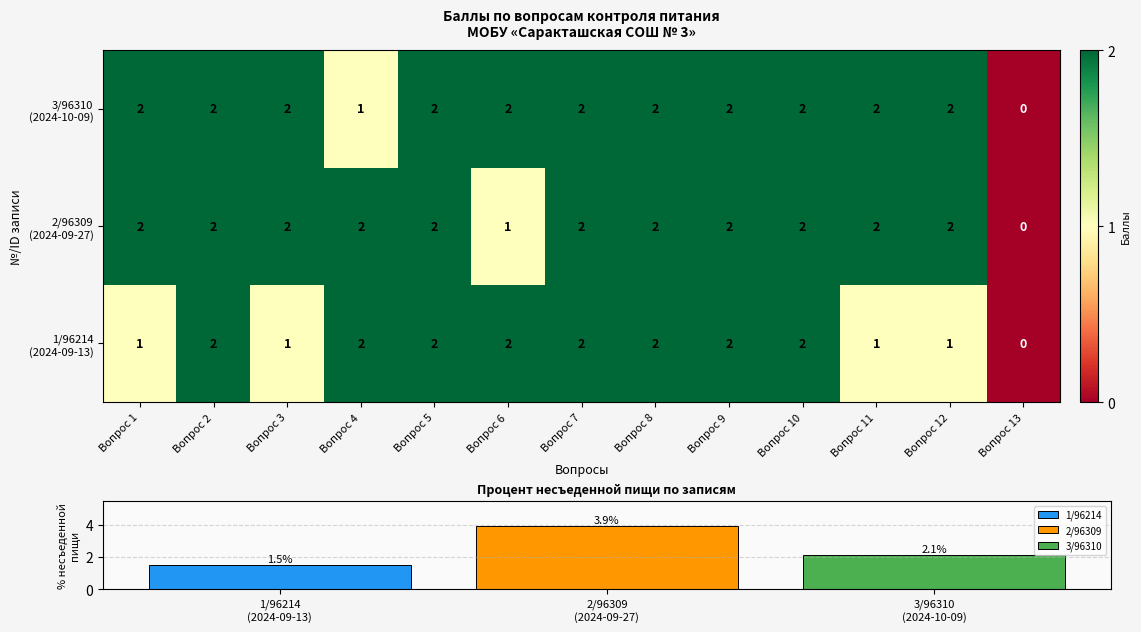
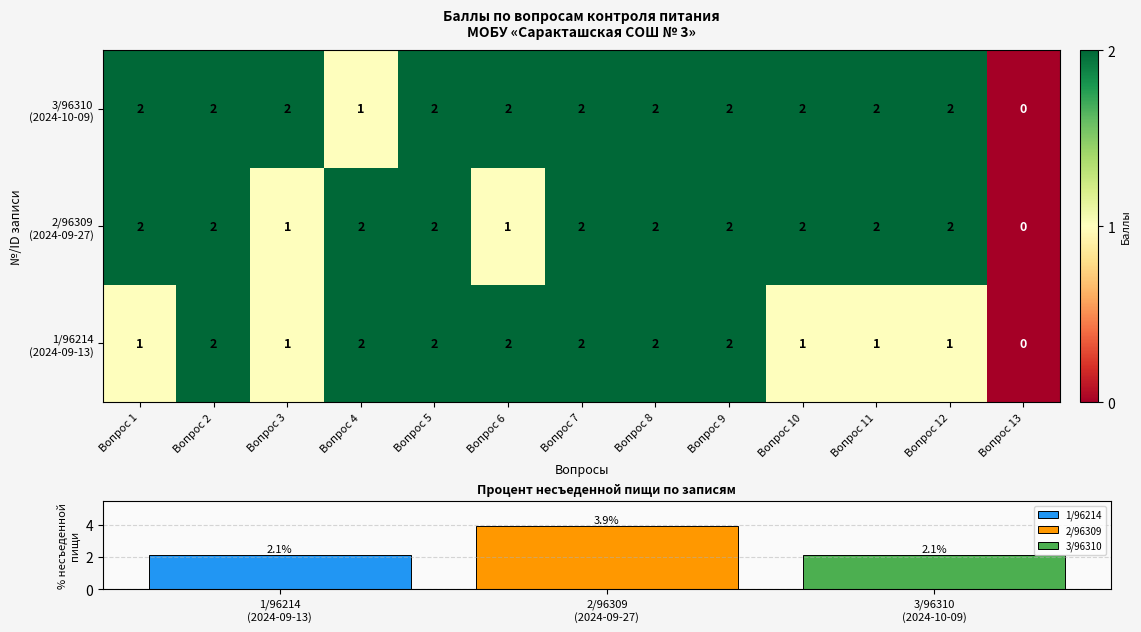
  {
    "Баллы по вопросам контроля питания МОБУ «Саракташская СОШ № 3»": {
      "3/96310 (2024-10-09)": {
        "Вопрос 1": "2",
        "Вопрос 2": "2",
        "Вопрос 3": "2",
        "Вопрос 4": "1",
        "Вопрос 5": "2",
        "Вопрос 6": "2",
        "Вопрос 7": "2",
        "Вопрос 8": "2",
        "Вопрос 9": "2",
        "Вопрос 10": "2",
        "Вопрос 11": "2",
        "Вопрос 12": "2",
        "Вопрос 13": "0"
      },
      "2/96309 (2024-09-27)": {
        "Вопрос 1": "2",
        "Вопрос 2": "2",
-       "Вопрос 3": "2",
+       "Вопрос 3": "1",
        "Вопрос 4": "2",
        "Вопрос 5": "2",
        "Вопрос 6": "1",
        "Вопрос 7": "2",
        "Вопрос 8": "2",
        "Вопрос 9": "2",
        "Вопрос 10": "2",
        "Вопрос 11": "2",
        "Вопрос 12": "2",
        "Вопрос 13": "0"
      },
      "1/96214 (2024-09-13)": {
        "Вопрос 1": "1",
        "Вопрос 2": "2",
        "Вопрос 3": "1",
        "Вопрос 4": "2",
        "Вопрос 5": "2",
        "Вопрос 6": "2",
        "Вопрос 7": "2",
        "Вопрос 8": "2",
        "Вопрос 9": "2",
-       "Вопрос 10": "2",
+       "Вопрос 10": "1",
        "Вопрос 11": "1",
        "Вопрос 12": "1",
        "Вопрос 13": "0"
      }
    },
    "Процент несъеденной пищи по записям": {
-     "1/96214 (2024-09-13)": "1.5%",
+     "1/96214 (2024-09-13)": "2.1%",
      "2/96309 (2024-09-27)": "3.9%",
      "3/96310 (2024-10-09)": "2.1%"
    }
  }
